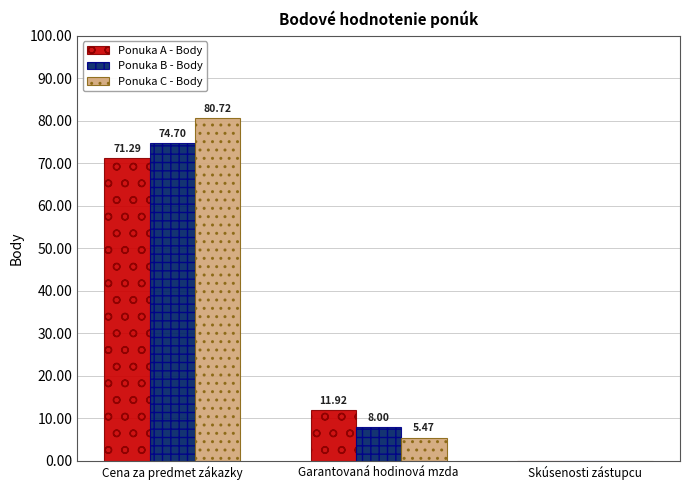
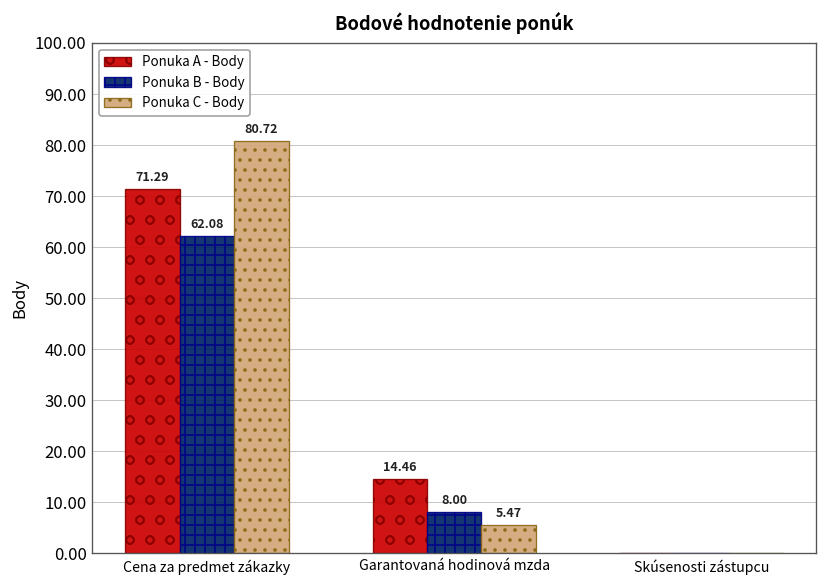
  {
    "Ponuka A - Body": {
      "Cena za predmet zákazky": 71.29,
-     "Garantovaná hodinová mzda": 11.92
+     "Garantovaná hodinová mzda": 14.46
    },
    "Ponuka B - Body": {
-     "Cena za predmet zákazky": 74.70,
+     "Cena za predmet zákazky": 62.08,
      "Garantovaná hodinová mzda": 8.00
    },
    "Ponuka C - Body": {
      "Cena za predmet zákazky": 80.72,
      "Garantovaná hodinová mzda": 5.47
    }
  }
